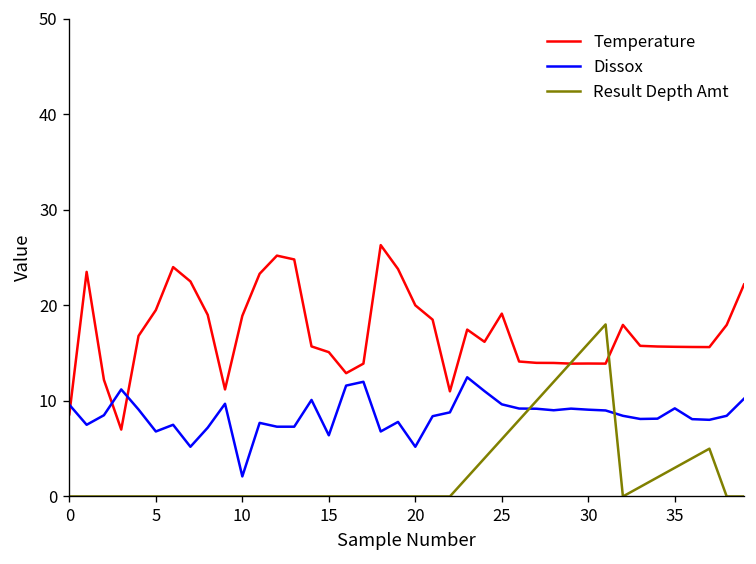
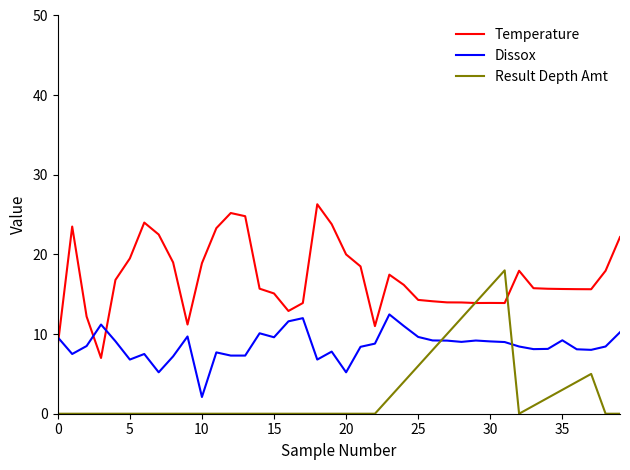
  {
    "Temperature": {
      "0": 9,
      "5": 20,
      "10": 19,
      "15": 15,
      "20": 20,
-     "25": 19,
+     "25": 14,
      "30": 14,
      "35": 16
    },
    "Dissox": {
      "0": 10,
      "5": 7,
      "10": 2,
-     "15": 6,
+     "15": 10,
      "20": 5,
      "25": 10,
      "30": 9,
      "35": 9
    },
    "Result Depth Amt": {
      "0": 0,
      "5": 0,
      "10": 0,
      "15": 0,
      "20": 0,
      "25": 6,
      "30": 16,
      "35": 3
    }
  }
